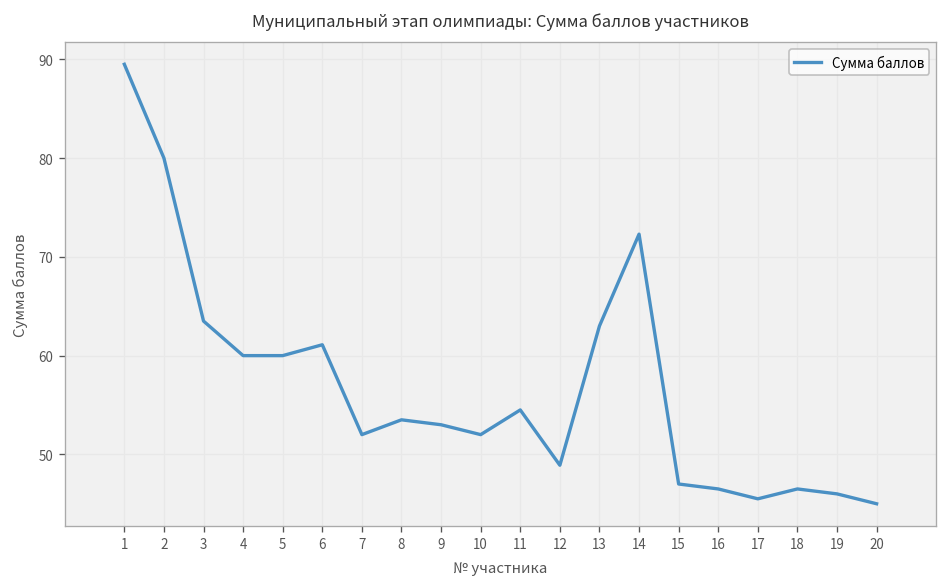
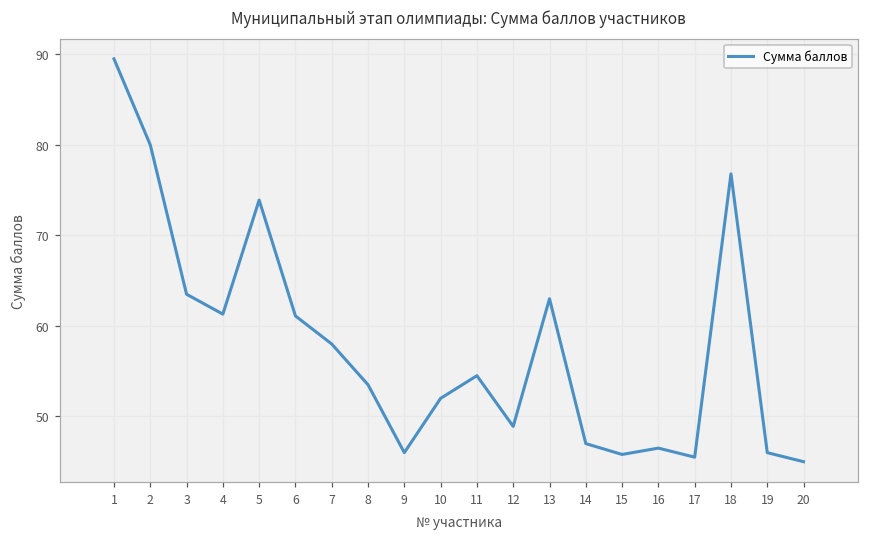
  {
    "1": 90,
    "2": 80,
    "3": 64,
-   "4": 60,
-   "5": 60,
+   "4": 61,
+   "5": 74,
    "6": 61,
-   "7": 52,
+   "7": 58,
    "8": 54,
-   "9": 53,
+   "9": 46,
    "10": 52,
    "11": 55,
    "12": 49,
    "13": 63,
-   "14": 72,
-   "15": 47,
+   "14": 47,
+   "15": 46,
    "16": 47,
    "17": 46,
-   "18": 47,
+   "18": 77,
    "19": 46,
    "20": 45
  }
